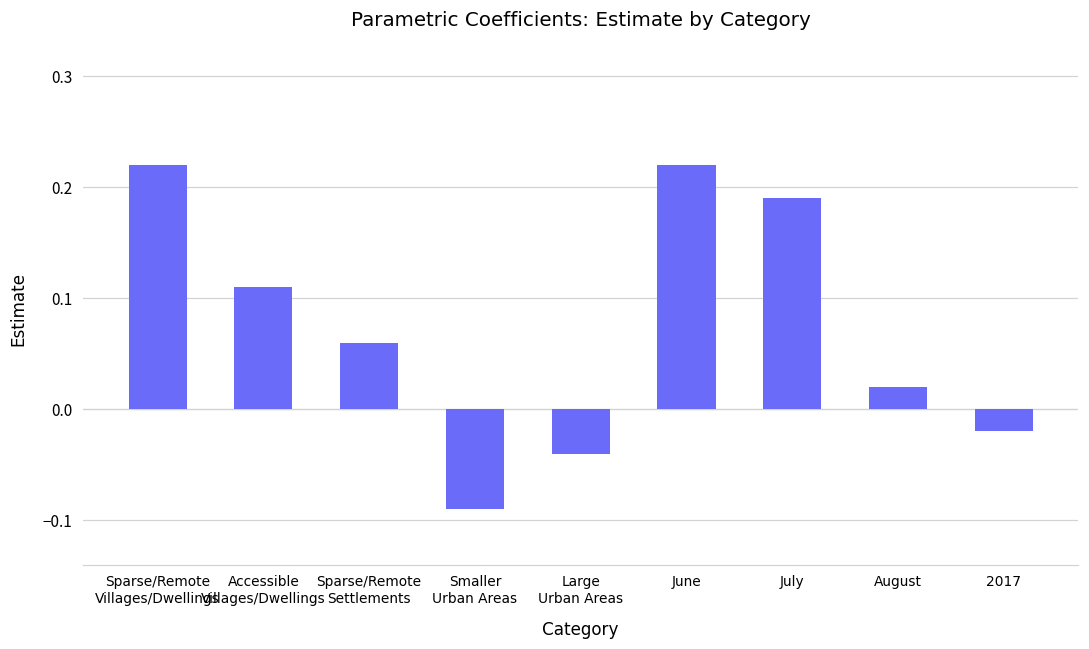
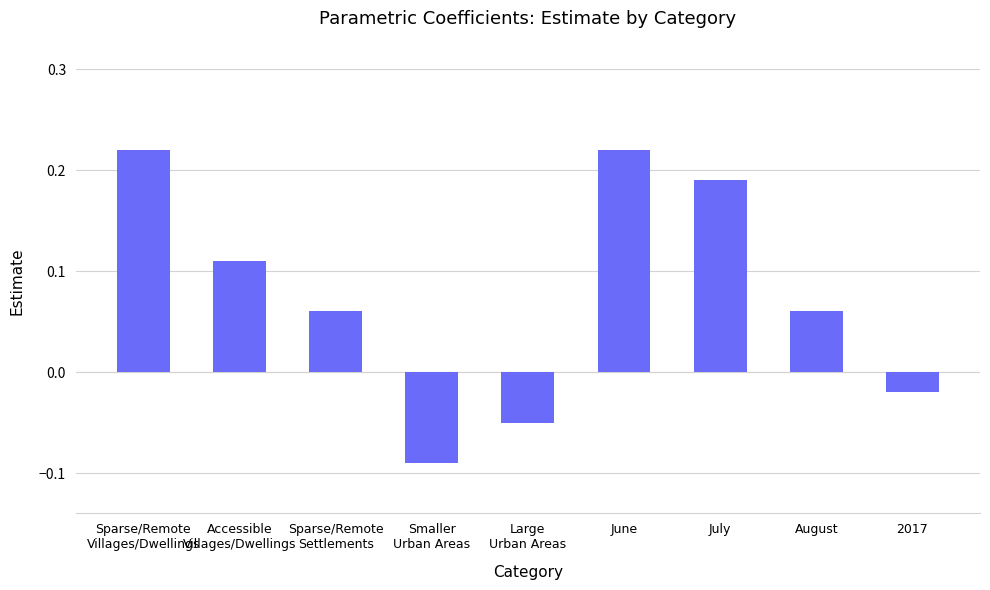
  {
    "Sparse/Remote Settlements": 0.06,
    "Smaller Urban Areas": -0.09,
-   "Large Urban Areas": -0.04,
+   "Large Urban Areas": -0.05,
    "June": 0.22,
    "July": 0.19,
-   "August": 0.02,
+   "August": 0.06,
    "2017": -0.02
  }
